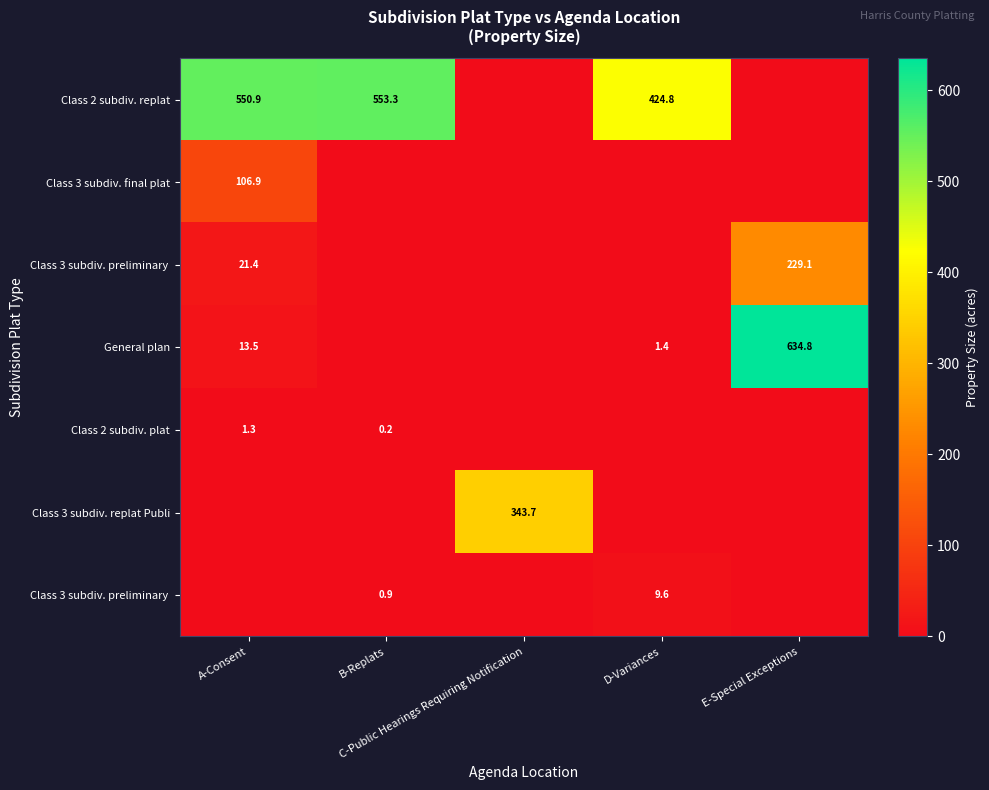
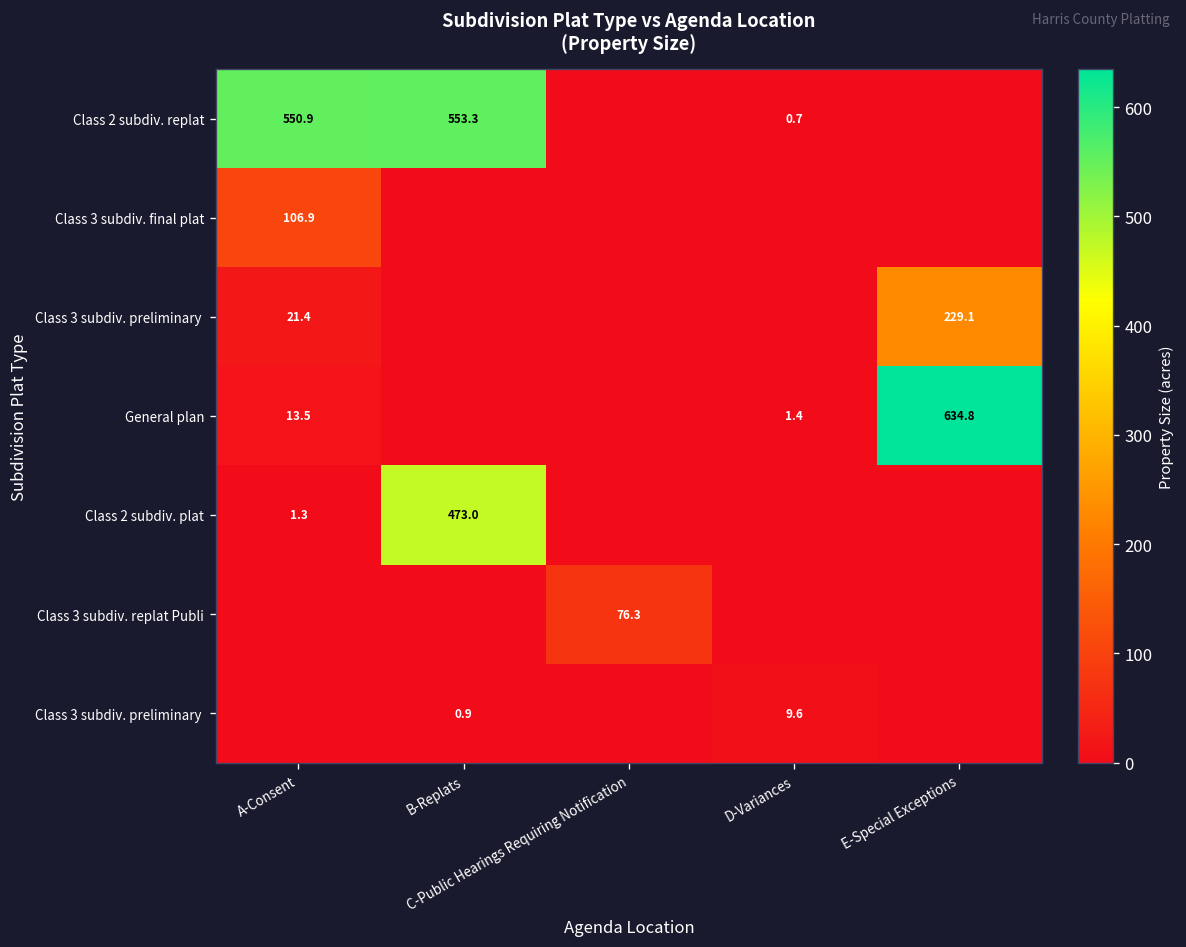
  {
    "Class 2 subdiv. replat": {
      "A-Consent": 550.9,
      "B-Replats": 553.3,
-     "D-Variances": 424.8
+     "D-Variances": 0.7
    },
    "Class 3 subdiv. final plat": {
      "A-Consent": 106.9
    },
    "General plan": {
      "A-Consent": 13.5,
      "D-Variances": 1.4,
      "E-Special Exceptions": 634.8
    },
    "Class 2 subdiv. plat": {
      "A-Consent": 1.3,
-     "B-Replats": 0.2
+     "B-Replats": 473.0
    },
    "Class 3 subdiv. replat Publi": {
-     "C-Public Hearings Requiring Notification": 343.7
+     "C-Public Hearings Requiring Notification": 76.3
    }
  }
